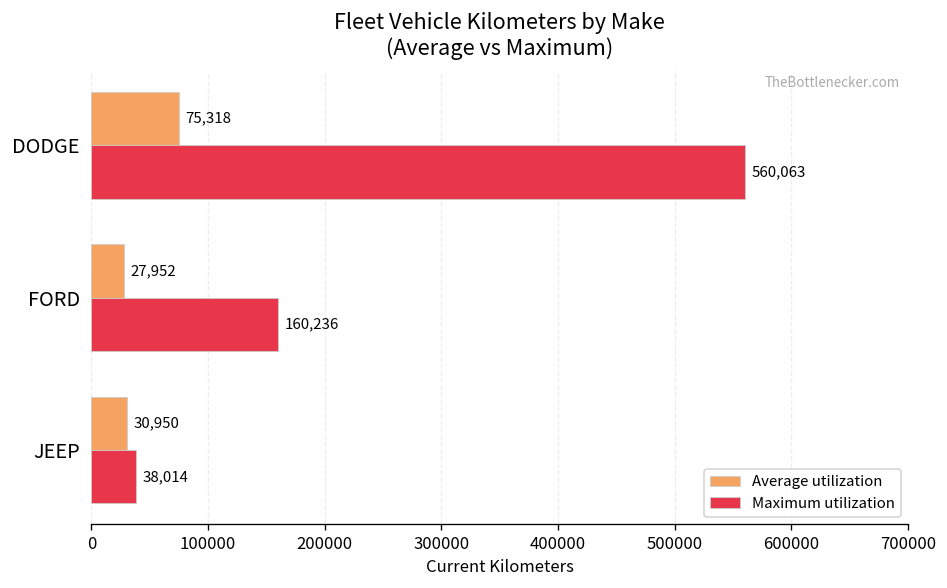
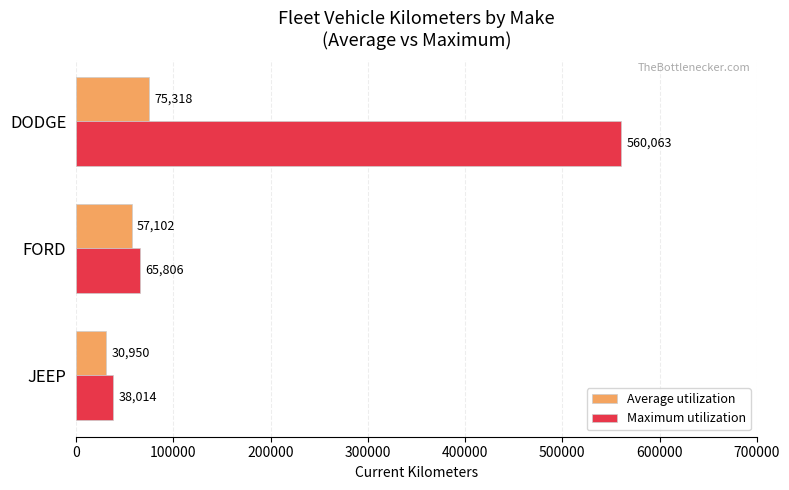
  {
    "Average utilization": {
      "DODGE": "75,318",
-     "FORD": "27,952",
+     "FORD": "57,102",
      "JEEP": "30,950"
    },
    "Maximum utilization": {
      "DODGE": "560,063",
-     "FORD": "160,236",
+     "FORD": "65,806",
      "JEEP": "38,014"
    }
  }
